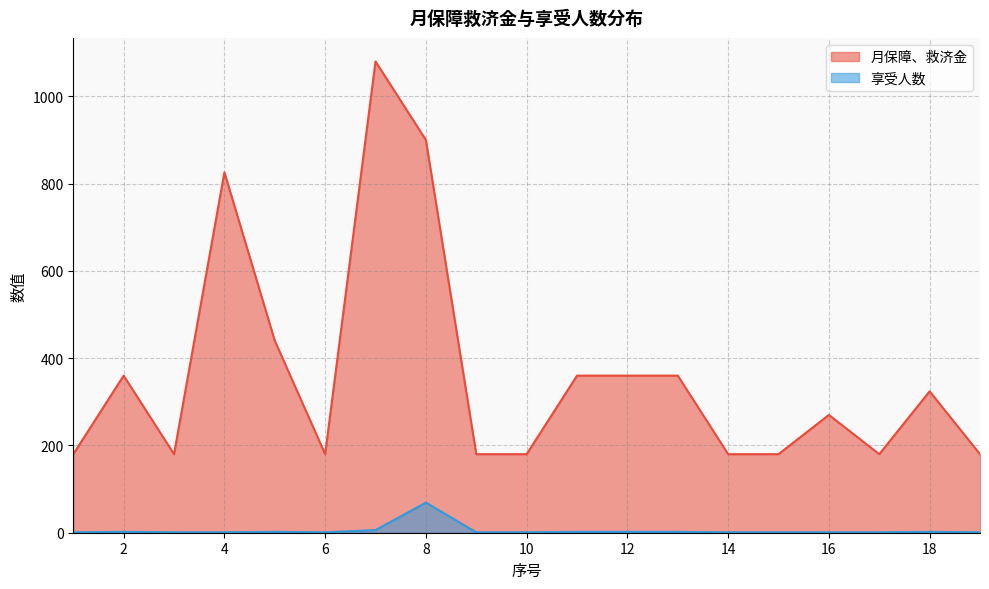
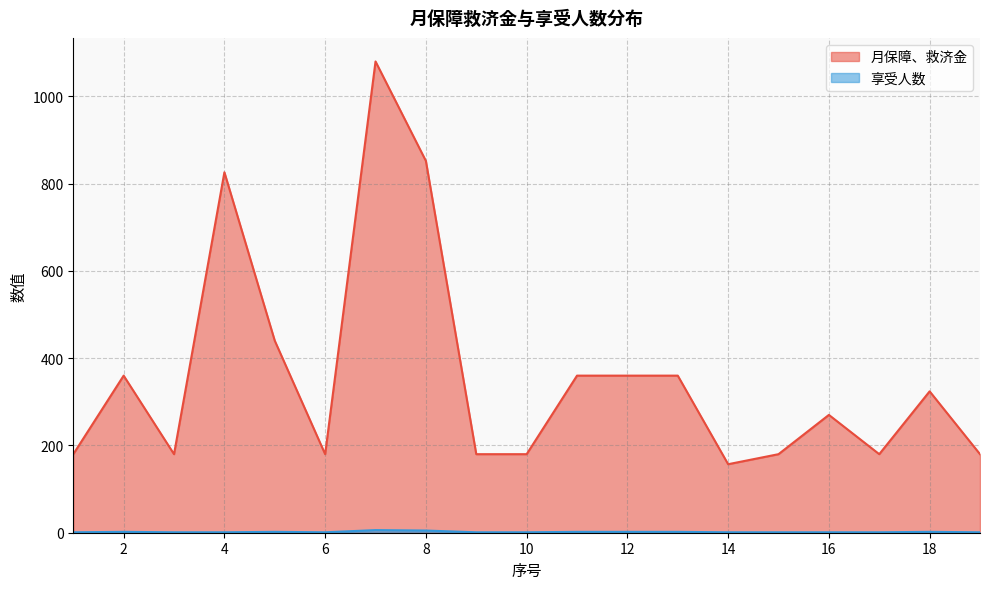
  {
    "月保障、救济金": {
      "2": 360,
      "4": 830,
      "6": 180,
-     "8": 900,
+     "8": 850,
      "10": 180,
      "12": 360,
-     "14": 180,
+     "14": 160,
      "16": 270,
      "18": 320
    },
    "享受人数": {
      "2": 0,
      "4": 0,
      "6": 0,
-     "8": 70,
+     "8": 10,
      "10": 0,
      "12": 0,
      "14": 0,
      "16": 0,
      "18": 0
    }
  }
